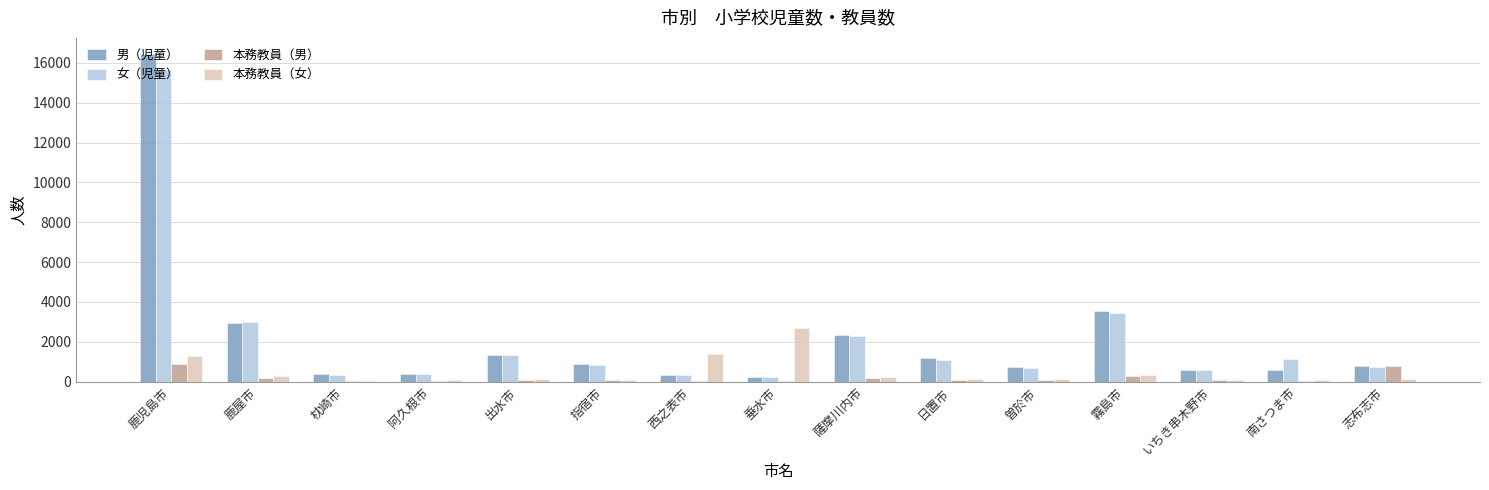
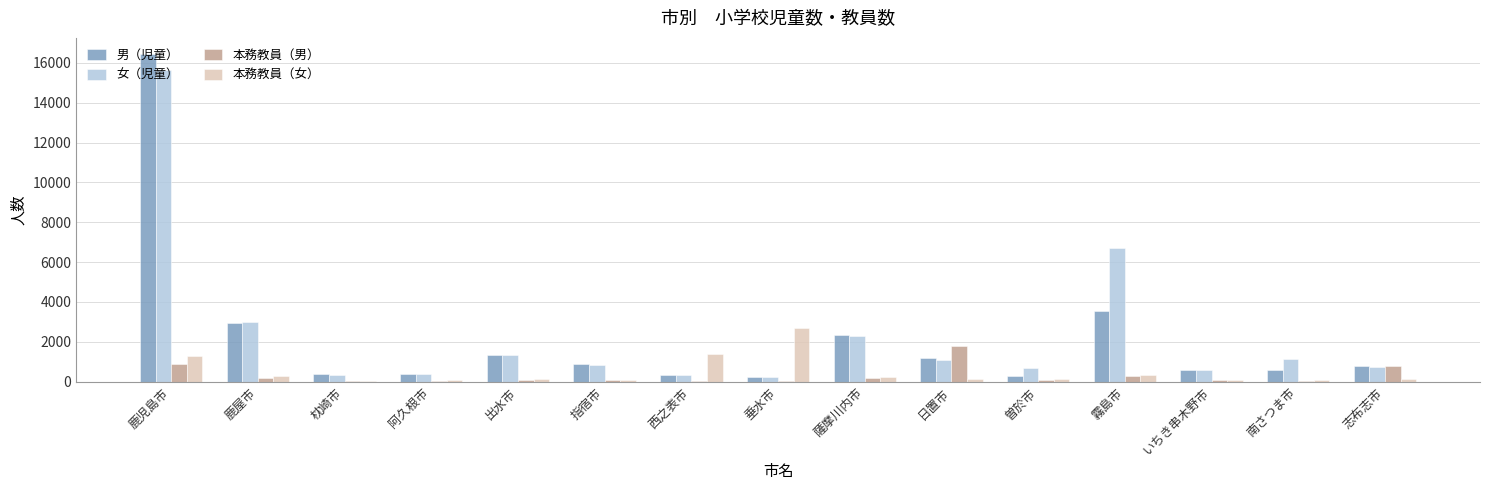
  {
    "男（児童）": {
      "鹿児島市": 16400,
      "鹿屋市": 3000,
      "枕崎市": 400,
      "阿久根市": 400,
      "出水市": 1300,
      "指宿市": 900,
      "西之表市": 300,
      "垂水市": 200,
      "薩摩川内市": 2300,
      "日置市": 1200,
-     "曽於市": 700,
+     "曽於市": 300,
      "霧島市": 3500,
      "いちき串木野市": 600,
      "南さつま市": 600,
      "志布志市": 800
    },
    "女（児童）": {
      "鹿児島市": 15700,
      "鹿屋市": 3000,
      "枕崎市": 300,
      "阿久根市": 400,
      "出水市": 1300,
      "指宿市": 800,
      "西之表市": 300,
      "垂水市": 200,
      "薩摩川内市": 2300,
      "日置市": 1100,
      "曽於市": 700,
-     "霧島市": 3400,
+     "霧島市": 6700,
      "いちき串木野市": 600,
      "南さつま市": 1100,
      "志布志市": 700
    },
    "本務教員（男）": {
      "鹿児島市": 900,
      "鹿屋市": 200,
      "薩摩川内市": 200,
-     "日置市": 100,
+     "日置市": 1800,
      "霧島市": 300,
      "志布志市": 800
    },
    "本務教員（女）": {
      "鹿児島市": 1300,
      "鹿屋市": 300,
      "出水市": 100,
      "西之表市": 1400,
      "垂水市": 2700,
      "薩摩川内市": 200,
      "霧島市": 300,
      "志布志市": 100
    }
  }
